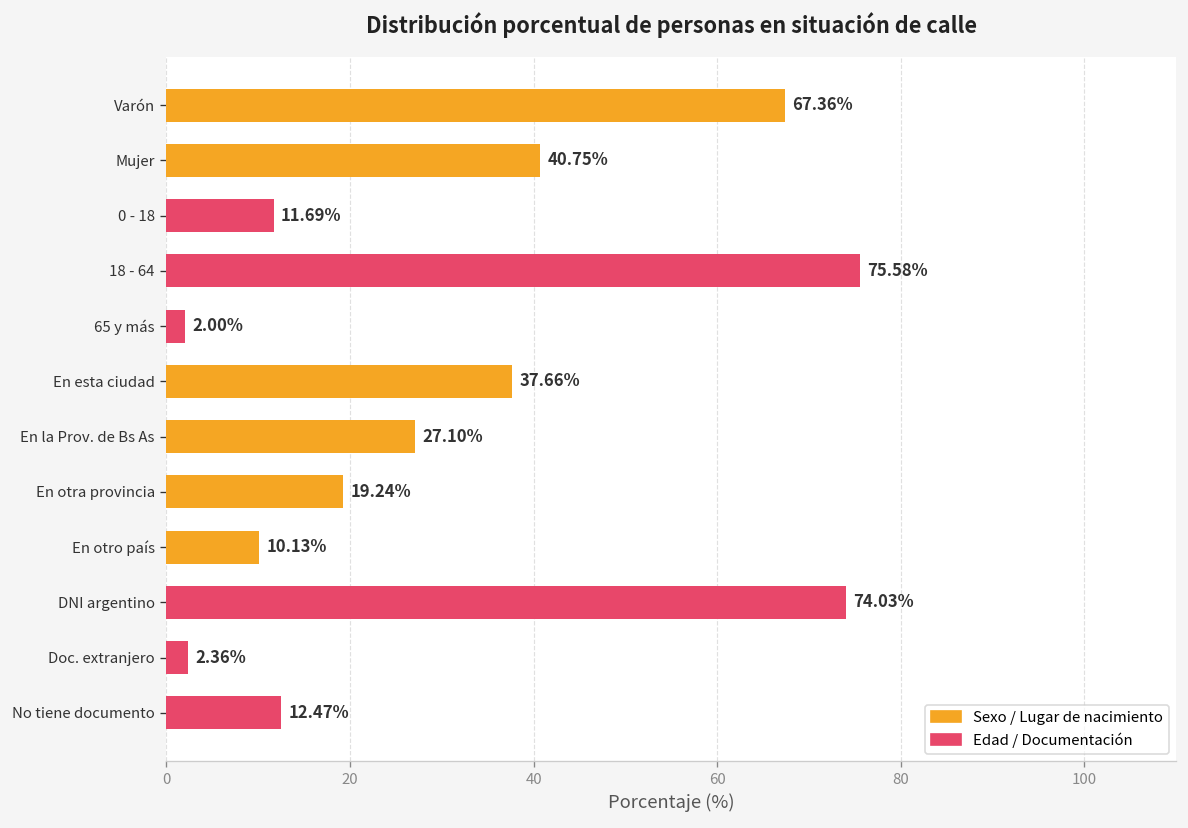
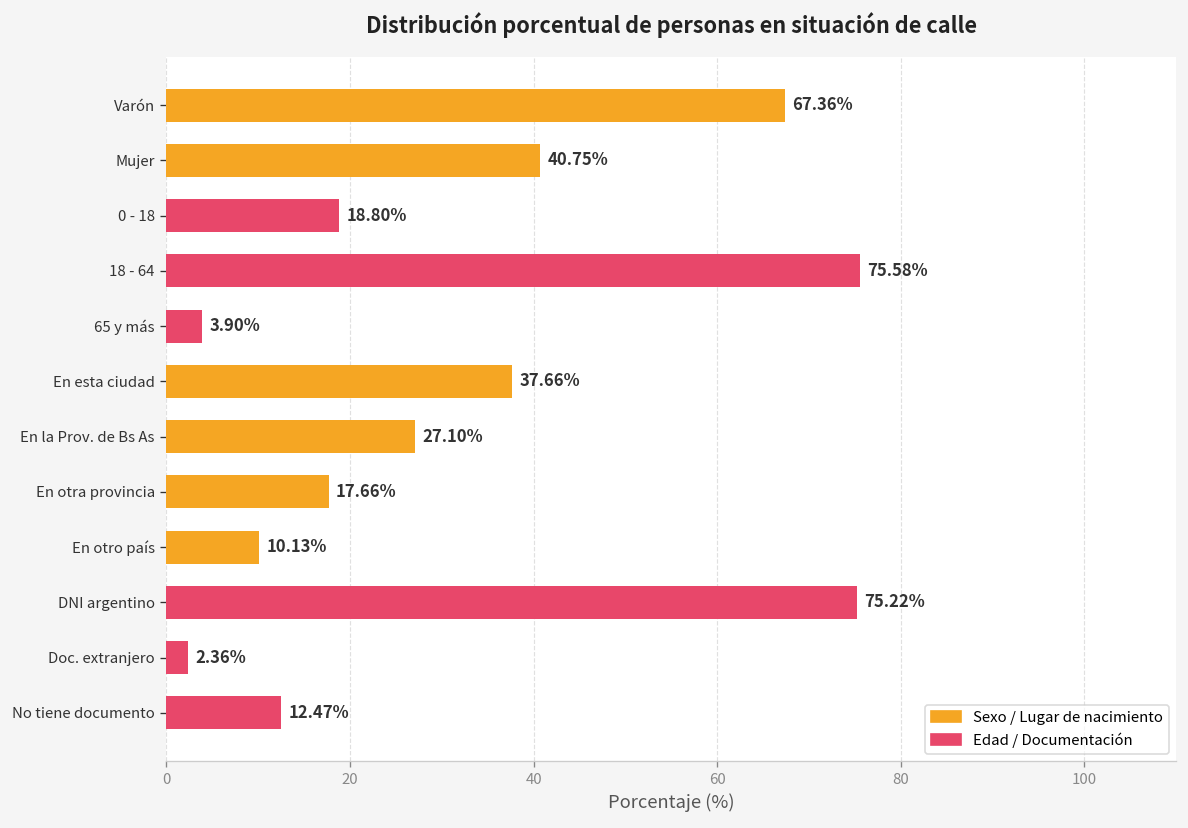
  {
    "Varón": "67.36%",
    "Mujer": "40.75%",
-   "0 - 18": "11.69%",
+   "0 - 18": "18.80%",
    "18 - 64": "75.58%",
-   "65 y más": "2.00%",
+   "65 y más": "3.90%",
    "En esta ciudad": "37.66%",
    "En la Prov. de Bs As": "27.10%",
-   "En otra provincia": "19.24%",
+   "En otra provincia": "17.66%",
    "En otro país": "10.13%",
-   "DNI argentino": "74.03%",
+   "DNI argentino": "75.22%",
    "Doc. extranjero": "2.36%",
    "No tiene documento": "12.47%"
  }
